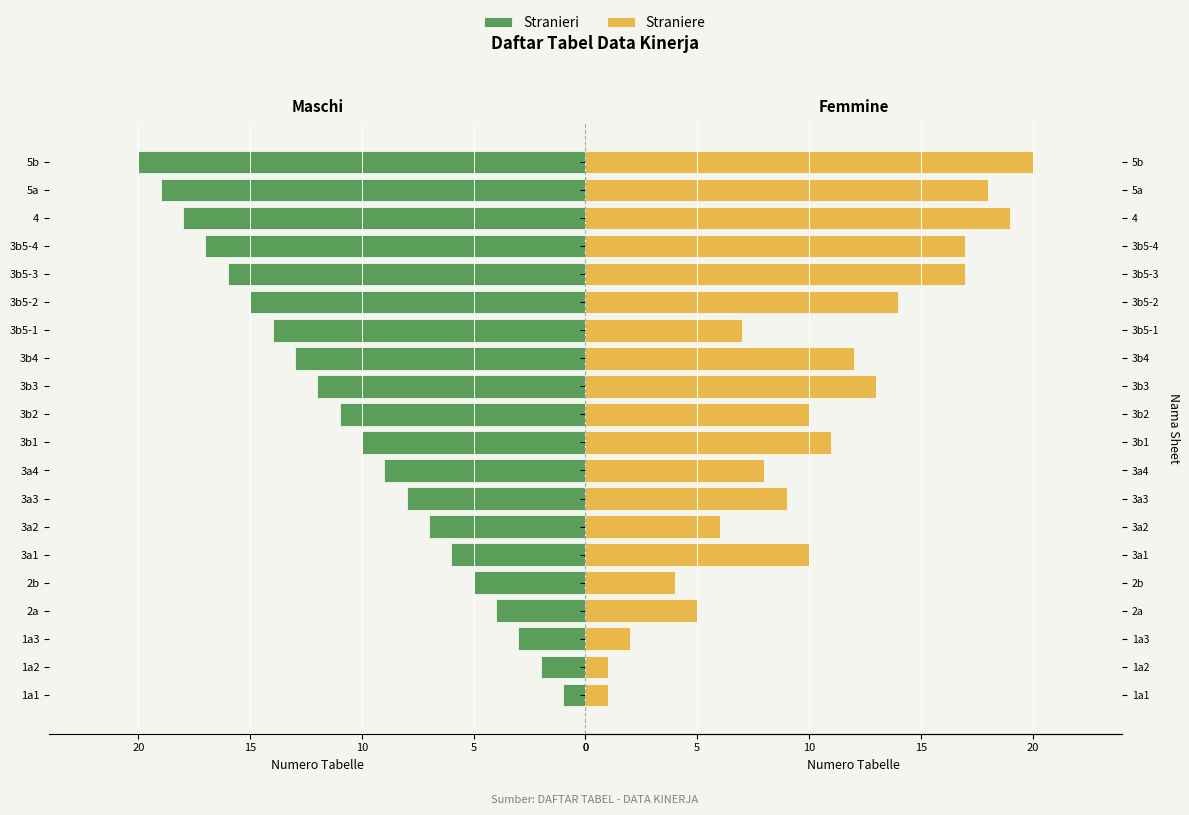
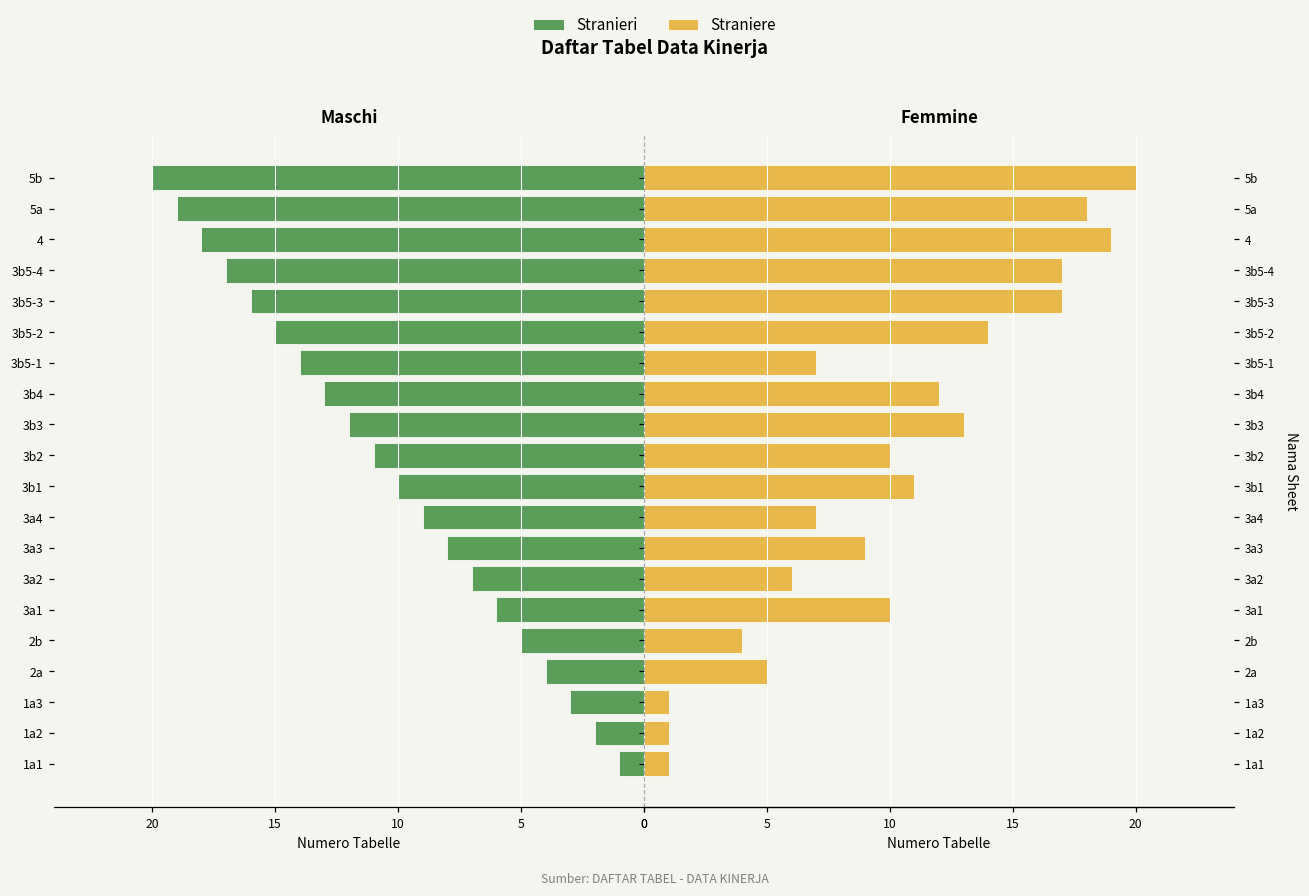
  {
    "Femmine": {
      "5b": 20,
      "5a": 18,
      "4": 19,
      "3b5-4": 17,
      "3b5-3": 17,
      "3b5-2": 14,
      "3b5-1": 7,
      "3b4": 12,
      "3b3": 13,
      "3b2": 10,
      "3b1": 11,
-     "3a4": 8,
+     "3a4": 7,
      "3a3": 9,
      "3a2": 6,
      "3a1": 10,
      "2b": 4,
      "2a": 5,
-     "1a3": 2,
+     "1a3": 1,
      "1a2": 1,
      "1a1": 1
    }
  }
